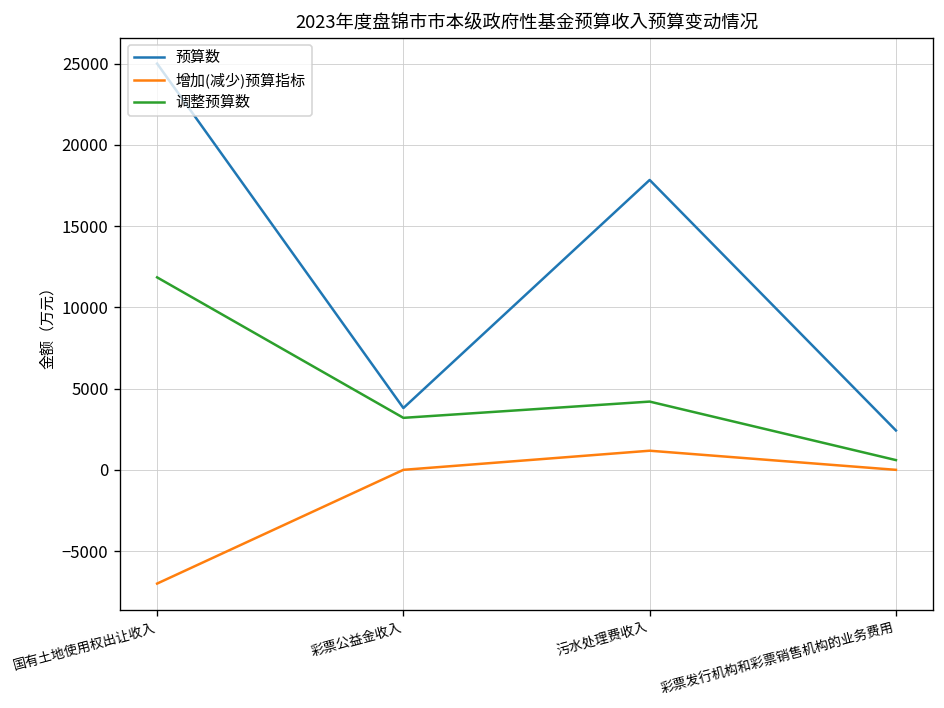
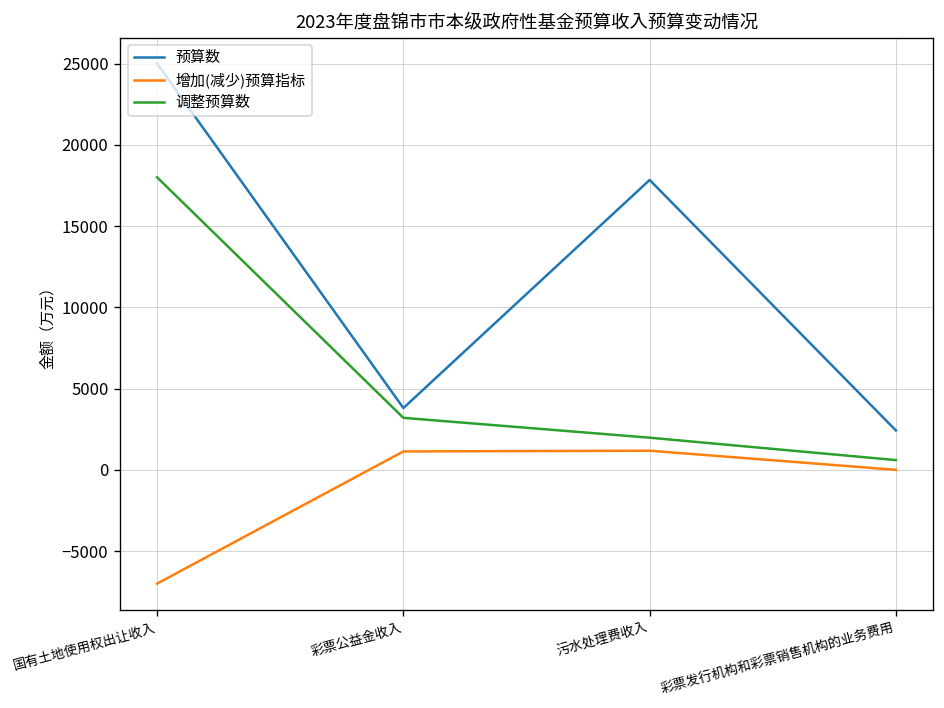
  {
    "预算数": {
      "彩票公益金收入": 3800,
      "污水处理费收入": 17800,
      "彩票发行机构和彩票销售机构的业务费用": 2400
    },
    "增加(减少)预算指标": {
      "国有土地使用权出让收入": -7000,
-     "彩票公益金收入": 0,
+     "彩票公益金收入": 1100,
      "污水处理费收入": 1200,
      "彩票发行机构和彩票销售机构的业务费用": 0
    },
    "调整预算数": {
-     "国有土地使用权出让收入": 11800,
+     "国有土地使用权出让收入": 18000,
      "彩票公益金收入": 3200,
-     "污水处理费收入": 4200,
+     "污水处理费收入": 2000,
      "彩票发行机构和彩票销售机构的业务费用": 600
    }
  }
